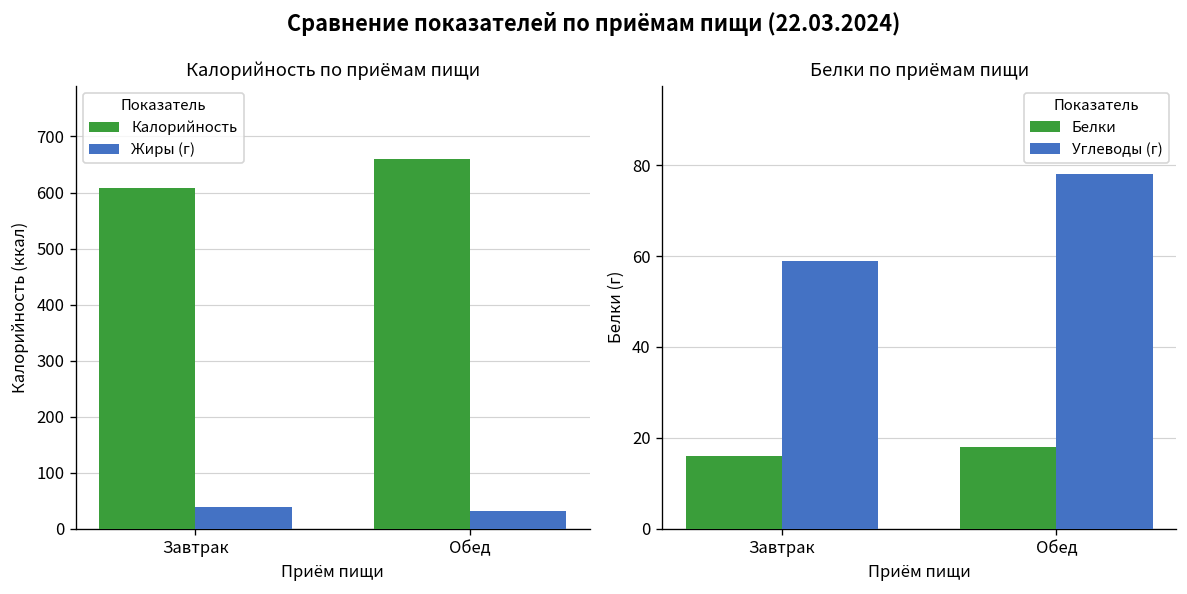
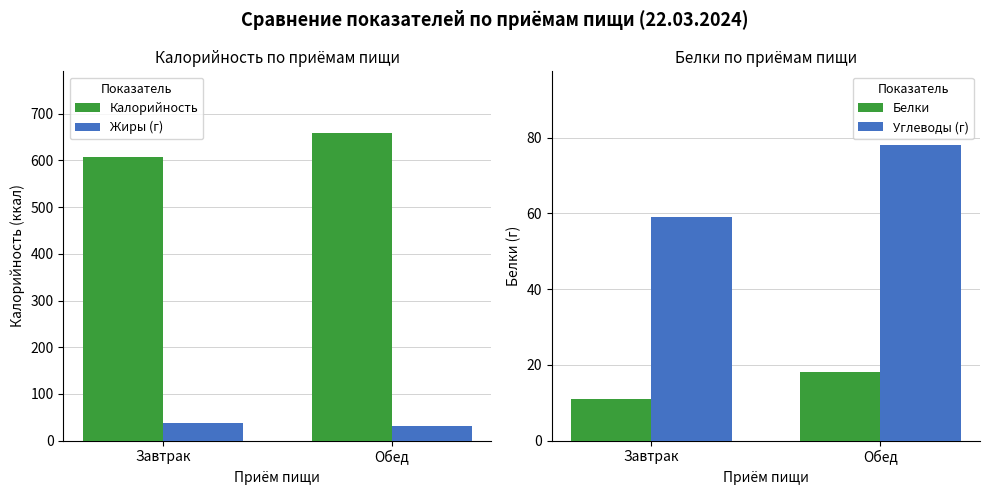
  {
    "Калорийность по приёмам пищи": {
      "Калорийность": {
        "Завтрак": 610,
        "Обед": 660
      },
      "Жиры (г)": {
        "Завтрак": 40,
        "Обед": 30
      }
    },
    "Белки по приёмам пищи": {
      "Белки": {
-       "Завтрак": 16,
+       "Завтрак": 11,
        "Обед": 18
      },
      "Углеводы (г)": {
        "Завтрак": 59,
        "Обед": 78
      }
    }
  }
